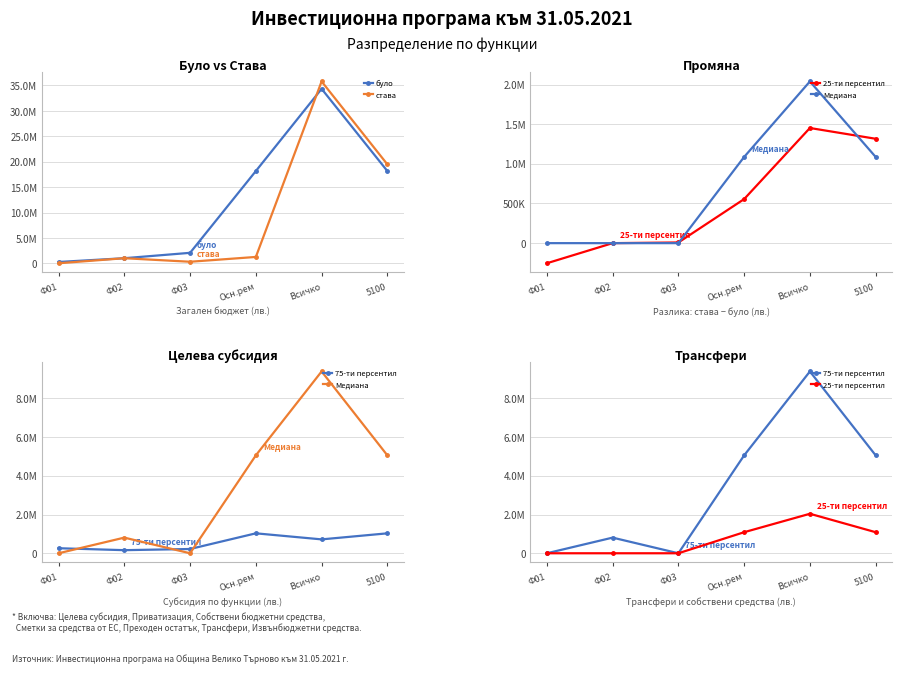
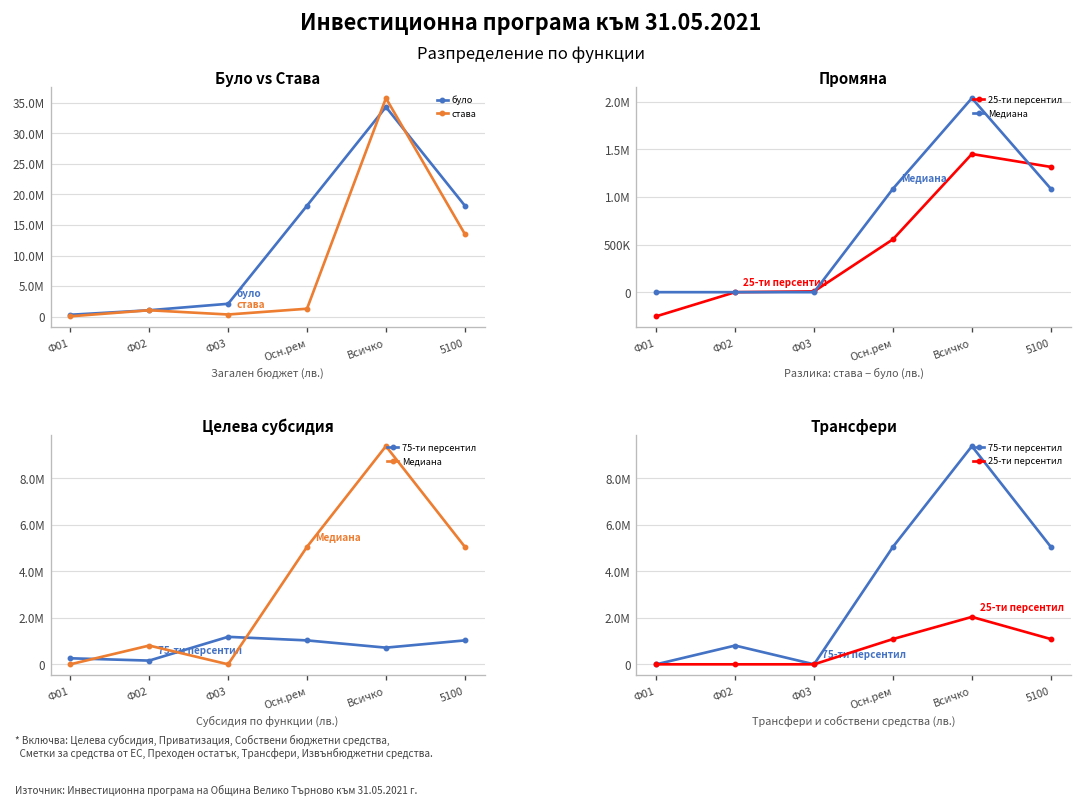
  {
    "Було vs Става": {
      "було": {
        "Ф03": 2000000,
        "Осн.рем": 18000000,
        "Всичко": 34000000,
        "5100": 18000000
      },
      "става": {
        "Ф03": 0,
        "Осн.рем": 1000000,
        "Всичко": 36000000,
-       "5100": 19000000
+       "5100": 14000000
      }
    },
    "Промяна": {
      "25-ти персентил": {
        "Ф01": -300000,
        "Осн.рем": 600000,
        "Всичко": 1500000,
        "5100": 1300000
      }
    },
    "Целева субсидия": {
      "75-ти персентил": {
        "Ф01": 300000,
        "Ф02": 200000,
-       "Ф03": 200000,
+       "Ф03": 1200000,
        "Осн.рем": 1000000,
        "Всичко": 700000,
        "5100": 1000000
      },
      "Медиана": {
        "Ф01": 0,
        "Ф02": 800000,
        "Ф03": 0,
        "Осн.рем": 5100000,
        "Всичко": 9400000,
        "5100": 5100000
      }
    },
    "Трансфери": {
      "75-ти персентил": {
        "Ф02": 800000,
        "Осн.рем": 5100000,
        "Всичко": 9400000,
        "5100": 5100000
      },
      "25-ти персентил": {
        "Ф02": 0,
        "Осн.рем": 1100000,
        "5100": 1100000
      }
    }
  }
